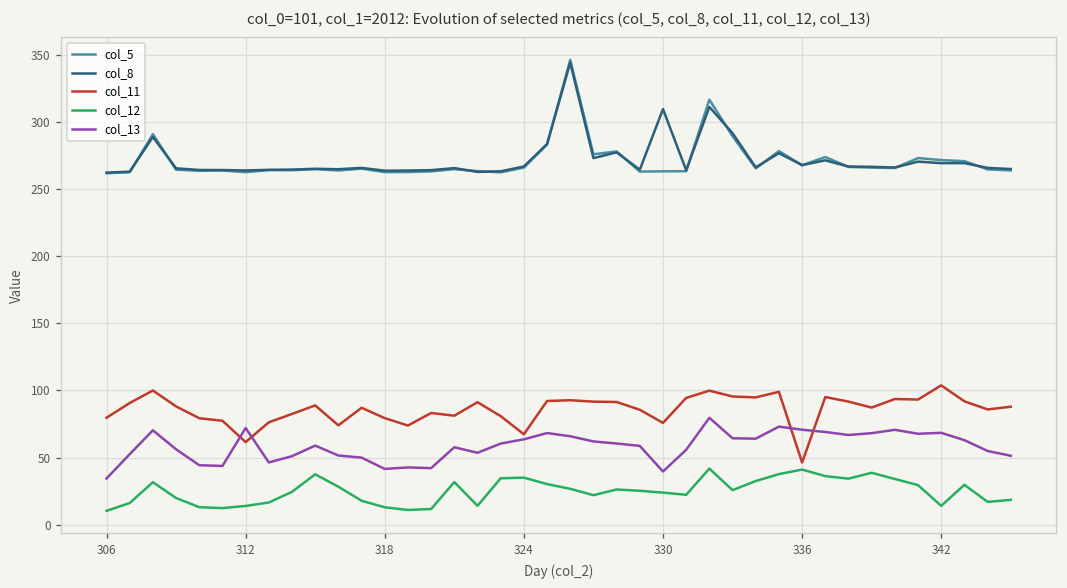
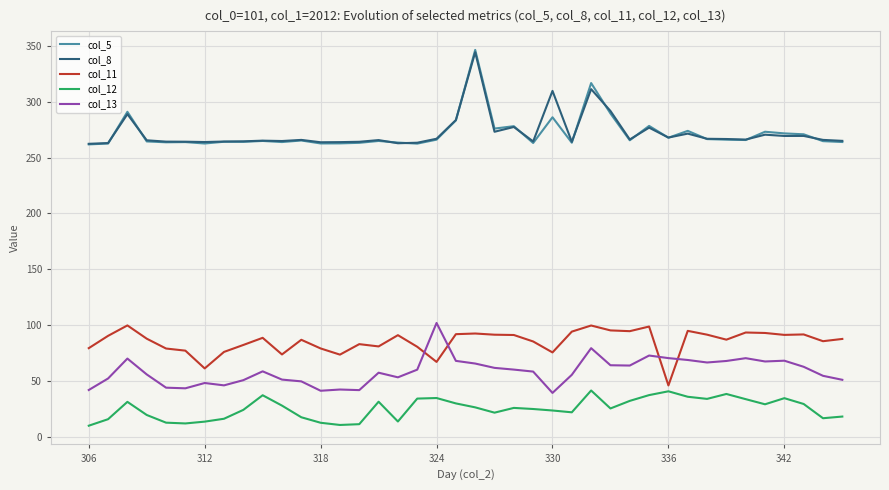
  {
    "col_5": {
-     "330": 263,
+     "330": 286,
      "342": 272
    },
    "col_8": {
      "330": 310,
      "342": 269
    },
    "col_11": {
      "306": 80,
      "312": 62,
      "318": 79,
      "324": 67,
      "330": 76,
      "336": 46,
-     "342": 104
+     "342": 92
    },
    "col_12": {
      "306": 10,
      "312": 14,
      "318": 13,
      "324": 35,
      "330": 24,
      "336": 41,
-     "342": 14
+     "342": 35
    },
    "col_13": {
-     "306": 34,
-     "312": 72,
+     "306": 42,
+     "312": 49,
      "318": 42,
-     "324": 64,
+     "324": 102,
      "330": 40,
      "336": 71,
      "342": 68
    }
  }
